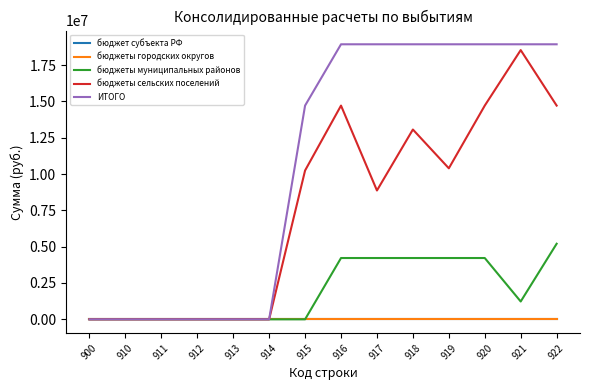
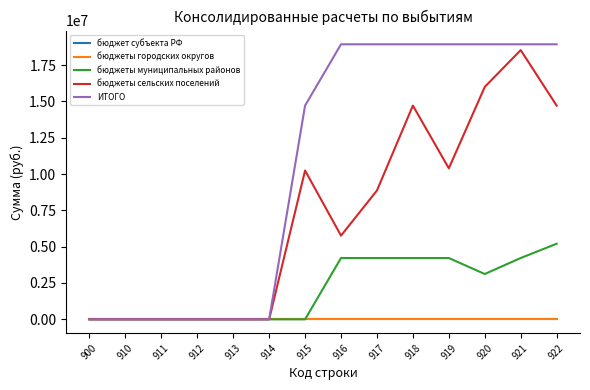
  {
    "бюджеты городских округов": {
      "916": 0,
      "917": 0,
      "918": 0,
      "919": 0,
      "920": 0,
      "921": 0,
      "922": 0
    },
    "бюджеты муниципальных районов": {
      "916": 4200000,
      "917": 4200000,
      "918": 4200000,
      "919": 4200000,
-     "920": 4200000,
-     "921": 1200000,
+     "920": 3100000,
+     "921": 4200000,
      "922": 5200000
    },
    "бюджеты сельских поселений": {
      "915": 10200000,
-     "916": 14700000,
+     "916": 5800000,
      "917": 8900000,
-     "918": 13100000,
+     "918": 14700000,
      "919": 10400000,
-     "920": 14700000,
+     "920": 16000000,
      "921": 18500000,
      "922": 14700000
    },
    "ИТОГО": {
      "915": 14700000,
      "916": 18900000,
      "917": 18900000,
      "918": 18900000,
      "919": 18900000,
      "920": 18900000,
      "921": 18900000,
      "922": 18900000
    }
  }
